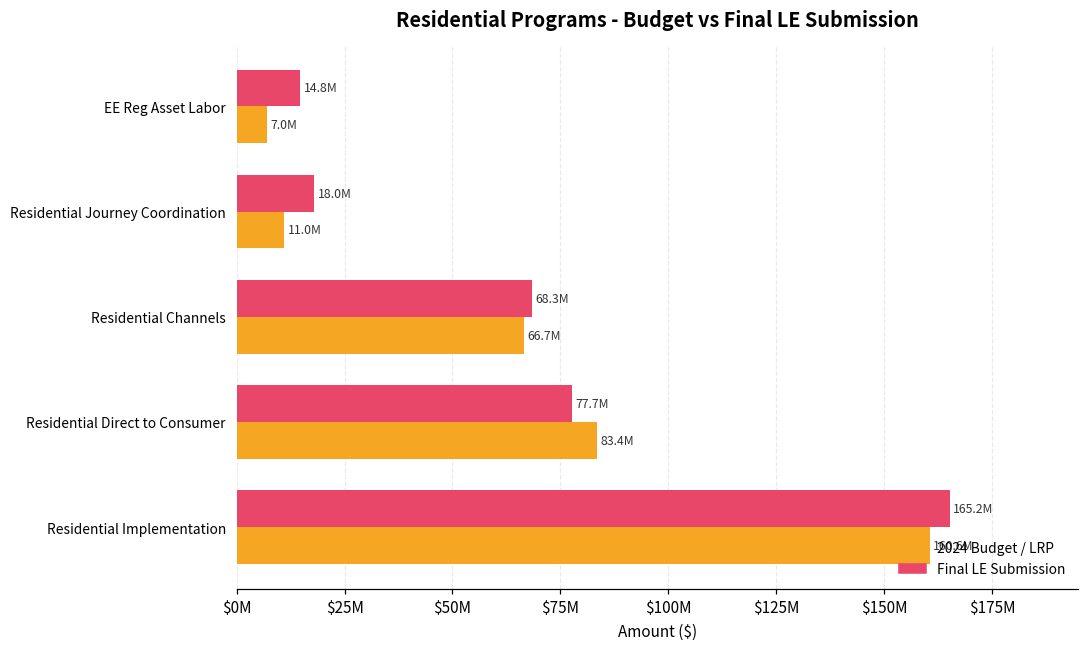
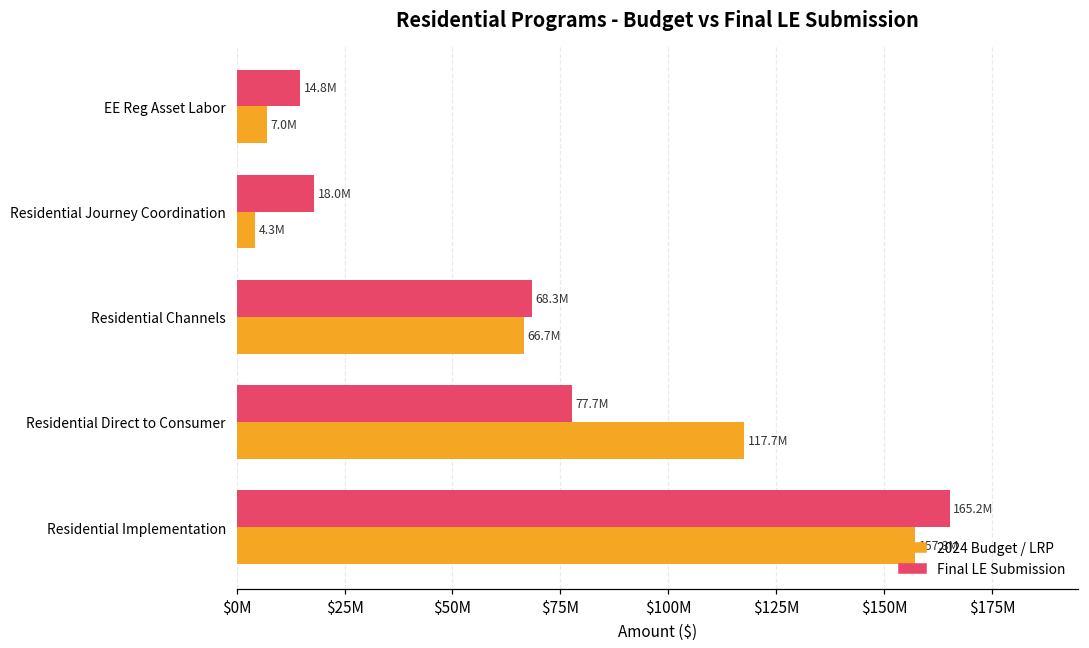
  {
    "2024 Budget / LRP": {
      "EE Reg Asset Labor": "7.0M",
-     "Residential Journey Coordination": "11.0M",
+     "Residential Journey Coordination": "4.3M",
      "Residential Channels": "66.7M",
-     "Residential Direct to Consumer": "83.4M",
-     "Residential Implementation": "160.6M"
+     "Residential Direct to Consumer": "117.7M",
+     "Residential Implementation": "157.3M"
    },
    "Final LE Submission": {
      "EE Reg Asset Labor": "14.8M",
      "Residential Journey Coordination": "18.0M",
      "Residential Channels": "68.3M",
      "Residential Direct to Consumer": "77.7M",
      "Residential Implementation": "165.2M"
    }
  }
